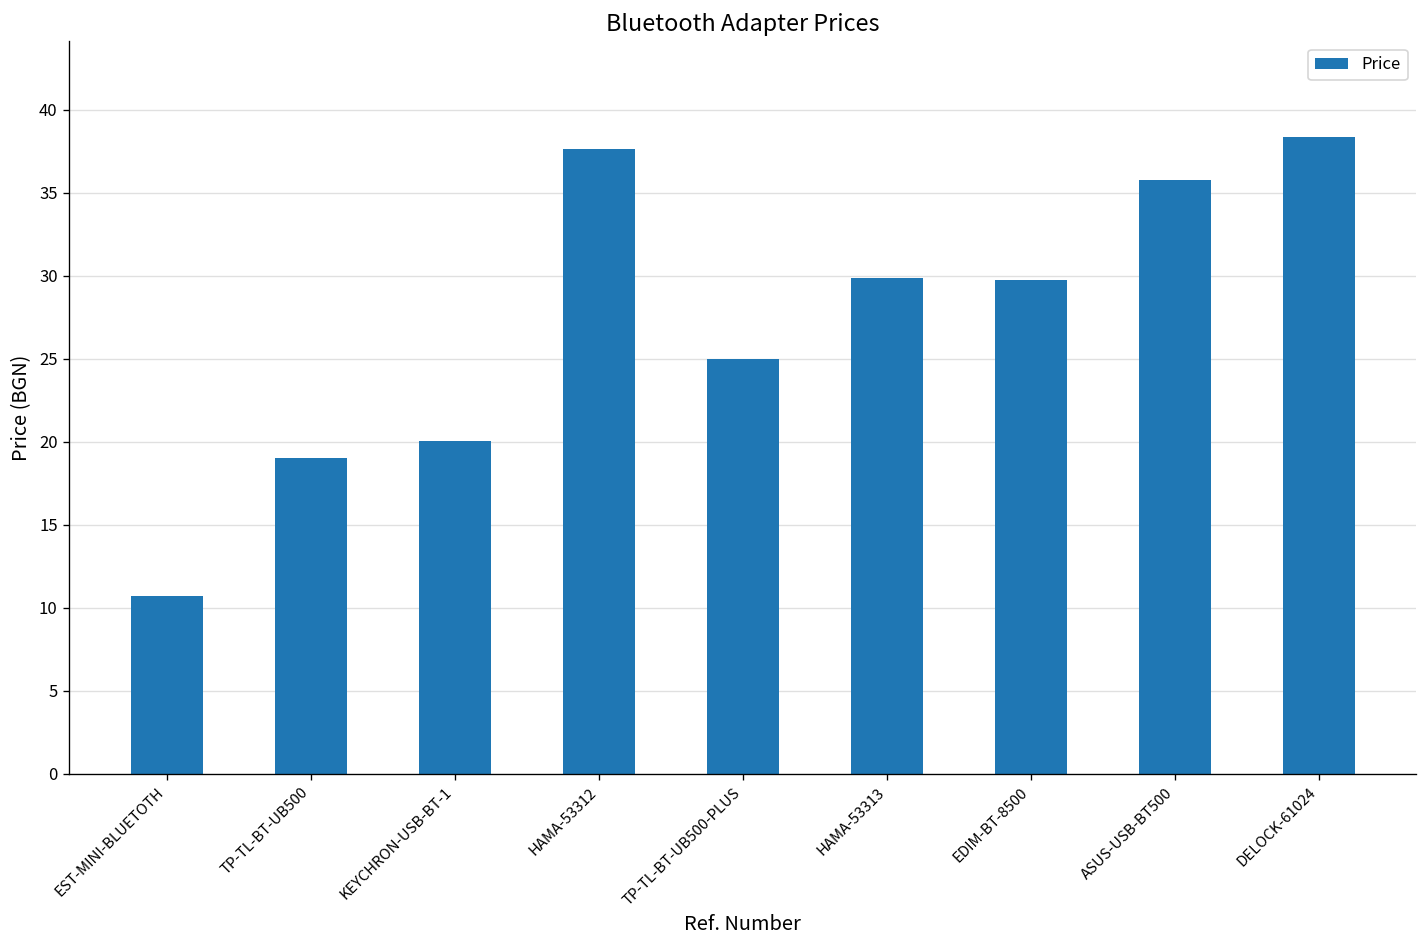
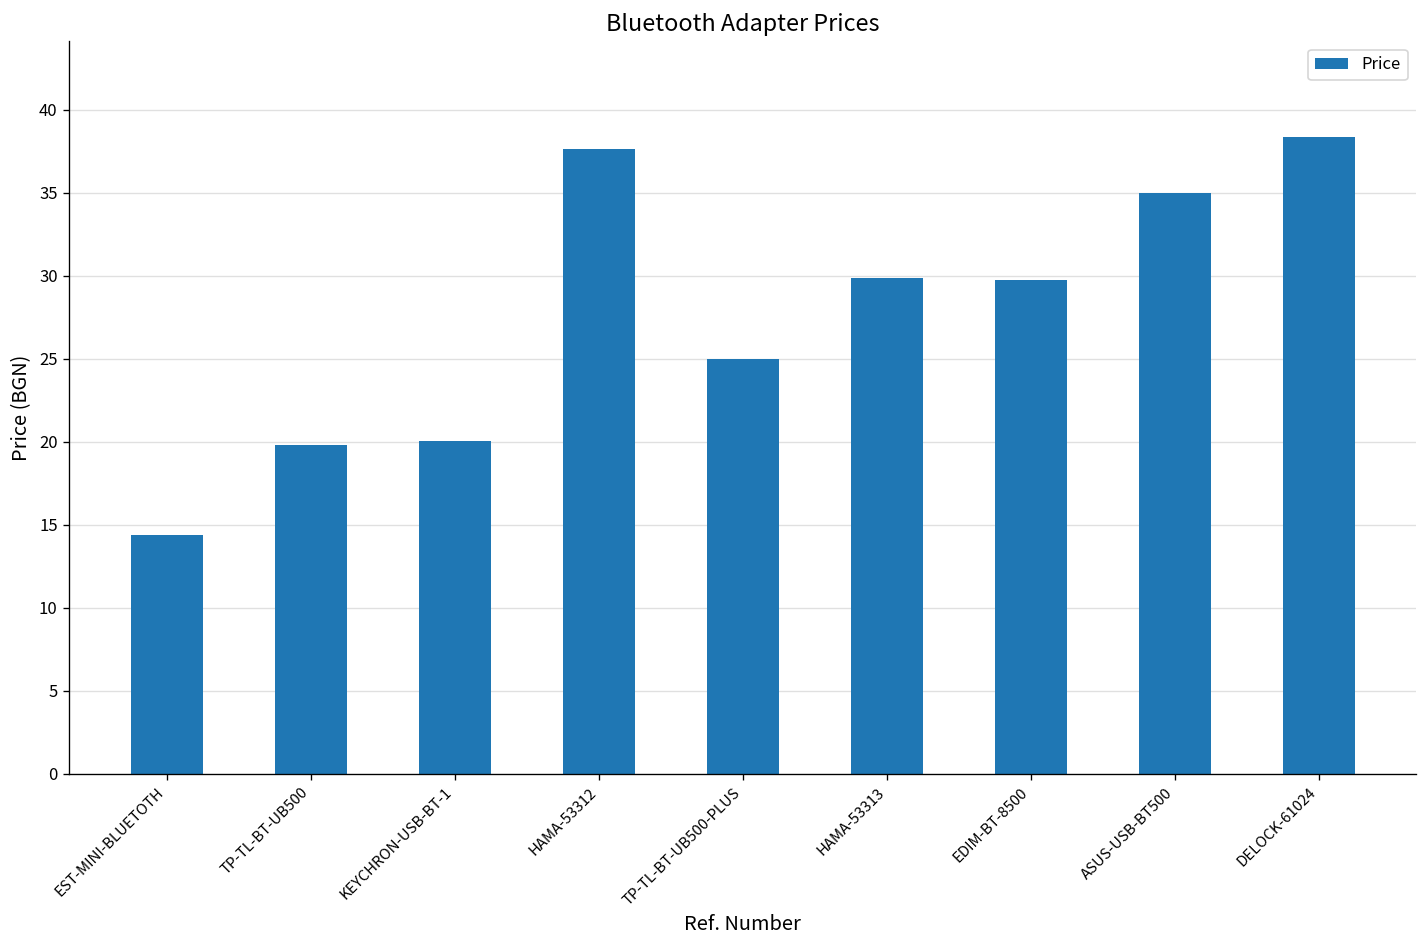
  {
-   "EST-MINI-BLUETOTH": 10.7,
-   "TP-TL-BT-UB500": 19.0,
+   "EST-MINI-BLUETOTH": 14.4,
+   "TP-TL-BT-UB500": 19.8,
    "KEYCHRON-USB-BT-1": 20.0,
    "HAMA-53312": 37.6,
    "TP-TL-BT-UB500-PLUS": 25.0,
    "HAMA-53313": 29.9,
    "EDIM-BT-8500": 29.7,
-   "ASUS-USB-BT500": 35.8,
+   "ASUS-USB-BT500": 35.0,
    "DELOCK-61024": 38.4
  }
